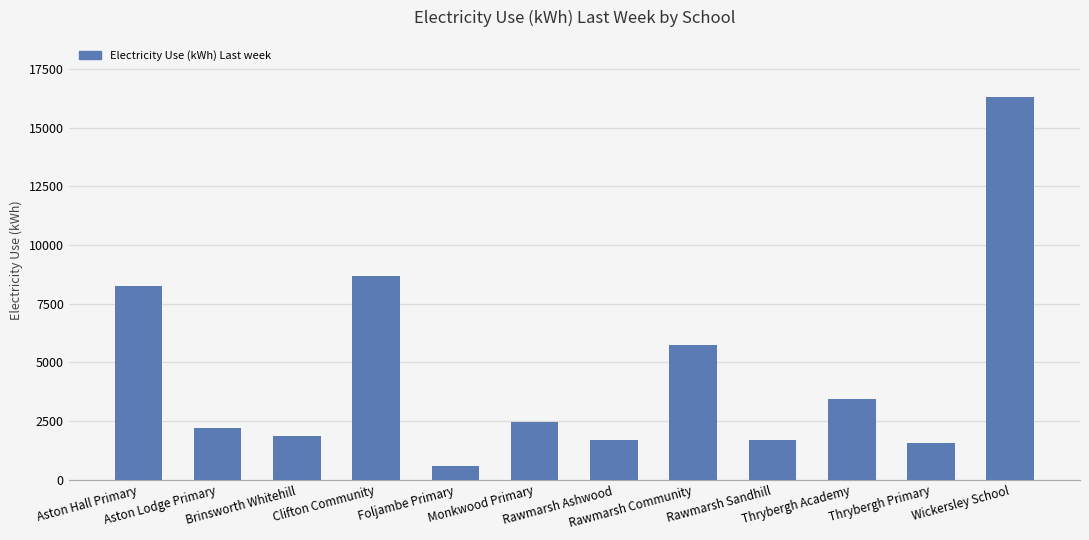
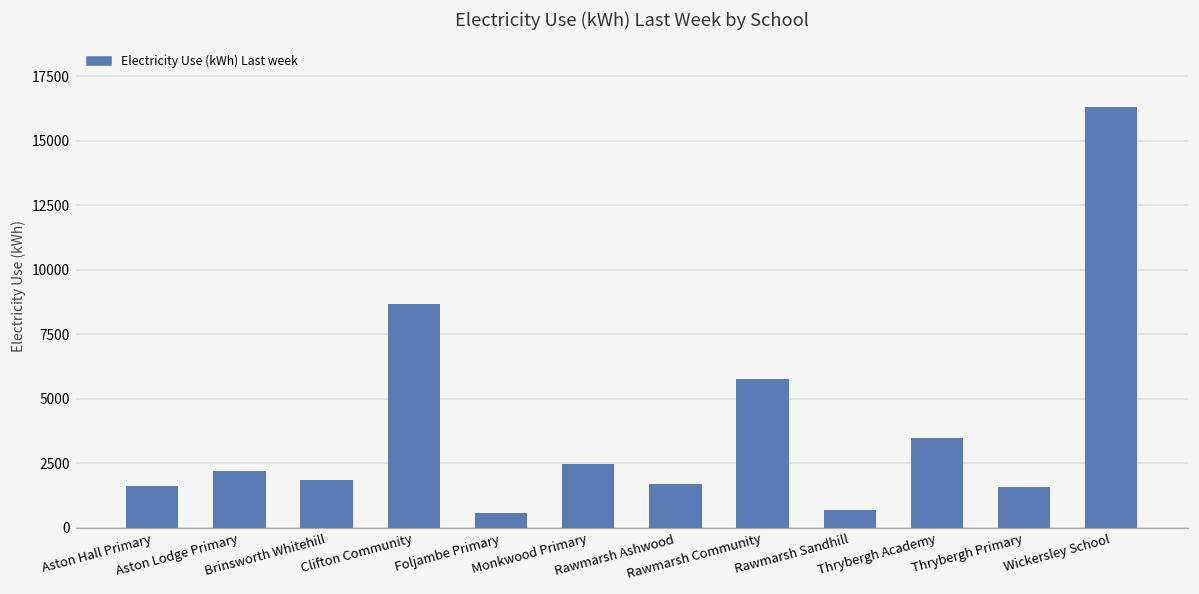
  {
-   "Aston Hall Primary": 8200,
+   "Aston Hall Primary": 1600,
    "Aston Lodge Primary": 2200,
    "Brinsworth Whitehill": 1900,
    "Clifton Community": 8700,
    "Foljambe Primary": 600,
    "Monkwood Primary": 2500,
    "Rawmarsh Ashwood": 1700,
    "Rawmarsh Community": 5800,
-   "Rawmarsh Sandhill": 1700,
+   "Rawmarsh Sandhill": 700,
    "Thrybergh Academy": 3500,
    "Thrybergh Primary": 1600,
    "Wickersley School": 16300
  }
